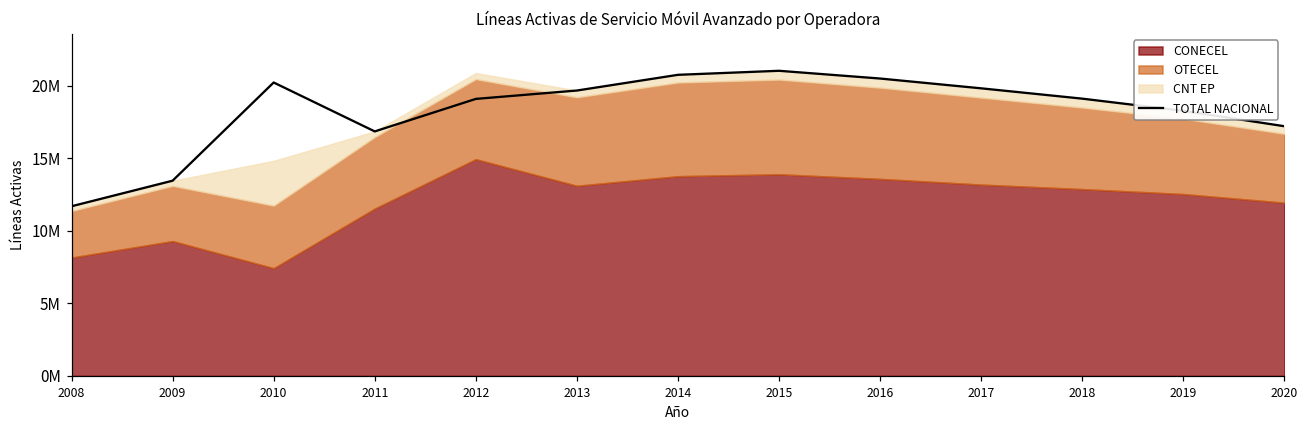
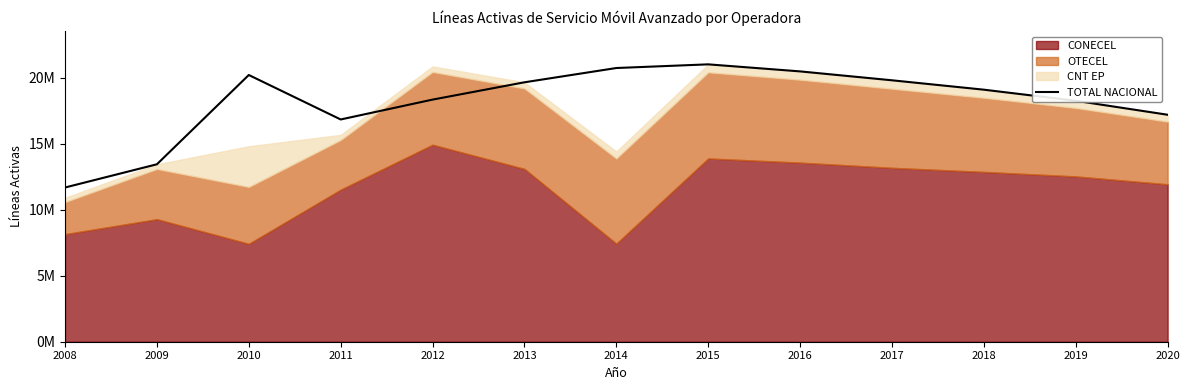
  {
    "CONECEL": {
      "2008": 8200000,
      "2009": 9300000,
      "2010": 7400000,
      "2011": 11500000,
      "2012": 14900000,
      "2013": 13100000,
-     "2014": 13800000,
+     "2014": 7400000,
      "2015": 13900000,
      "2016": 13600000,
      "2017": 13200000,
      "2018": 12900000,
      "2019": 12500000,
      "2020": 11900000
    },
    "TOTAL NACIONAL": {
      "2010": 20200000,
-     "2012": 19100000
+     "2012": 18400000
    },
    "OTECEL": {
-     "2008": 3200000,
+     "2008": 2400000,
      "2009": 3800000,
      "2010": 4300000,
-     "2011": 4900000,
+     "2011": 3800000,
      "2012": 5500000,
      "2013": 6100000,
      "2014": 6500000,
      "2015": 6500000,
      "2016": 6300000,
      "2017": 6000000,
      "2018": 5600000,
      "2019": 5200000,
      "2020": 4800000
    },
    "CNT EP": {
      "2010": 3100000,
      "2012": 400000
    }
  }
